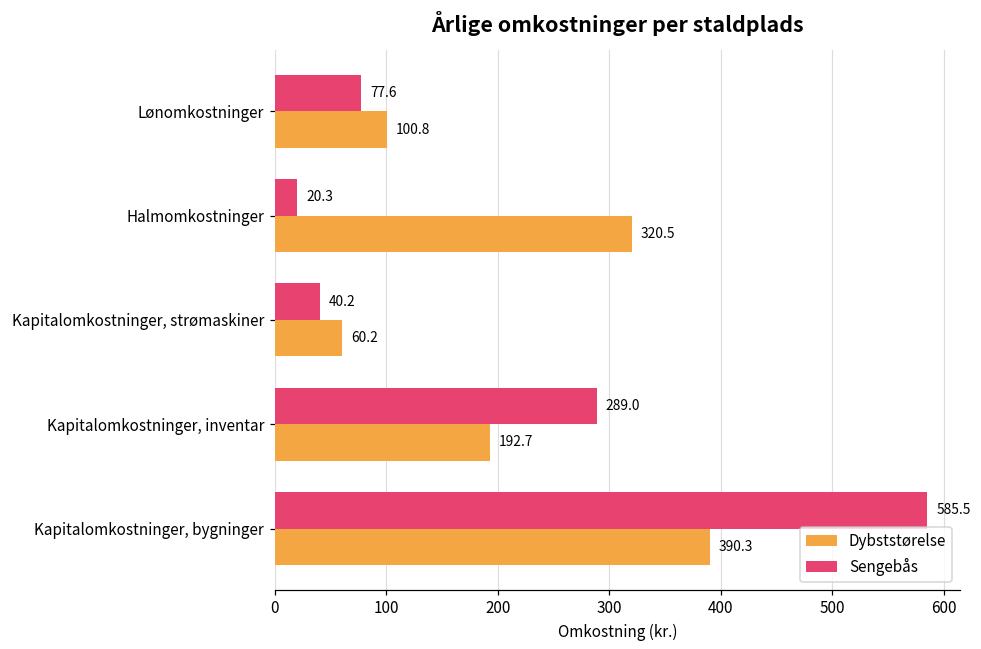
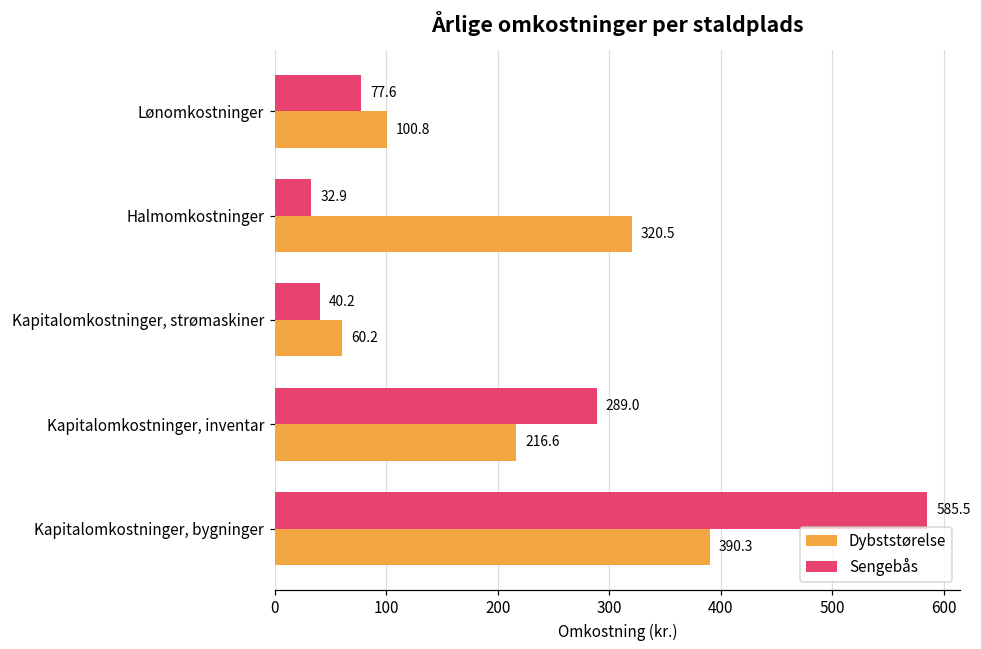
  {
    "Dybststørelse": {
      "Lønomkostninger": 100.8,
      "Halmomkostninger": 320.5,
      "Kapitalomkostninger, strømaskiner": 60.2,
-     "Kapitalomkostninger, inventar": 192.7,
+     "Kapitalomkostninger, inventar": 216.6,
      "Kapitalomkostninger, bygninger": 390.3
    },
    "Sengebås": {
      "Lønomkostninger": 77.6,
-     "Halmomkostninger": 20.3,
+     "Halmomkostninger": 32.9,
      "Kapitalomkostninger, strømaskiner": 40.2,
      "Kapitalomkostninger, inventar": 289.0,
      "Kapitalomkostninger, bygninger": 585.5
    }
  }
